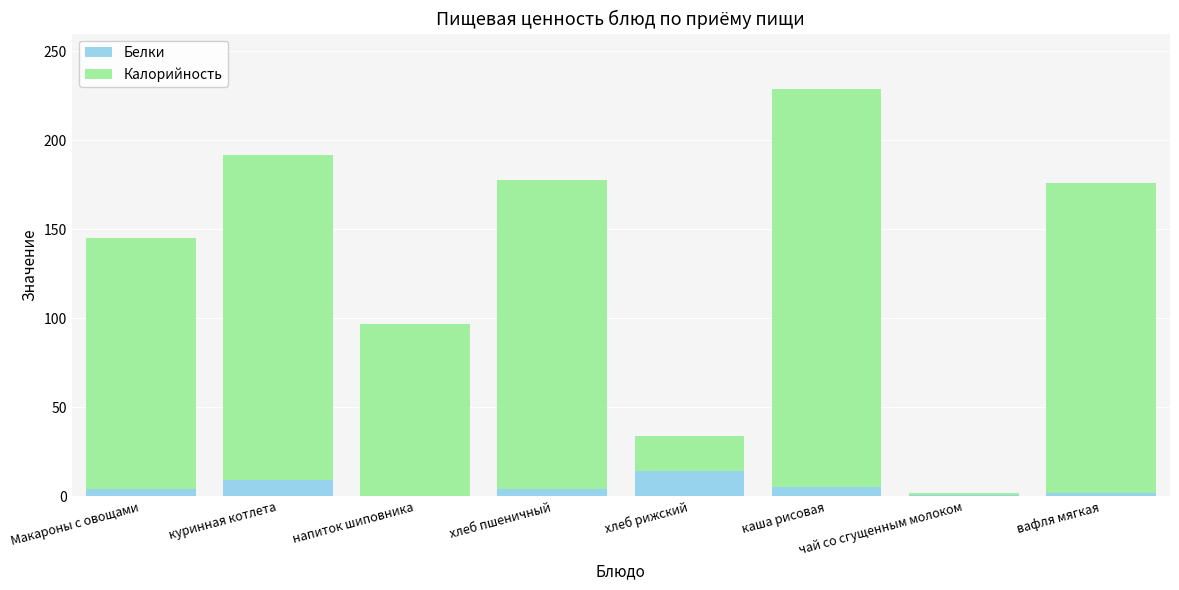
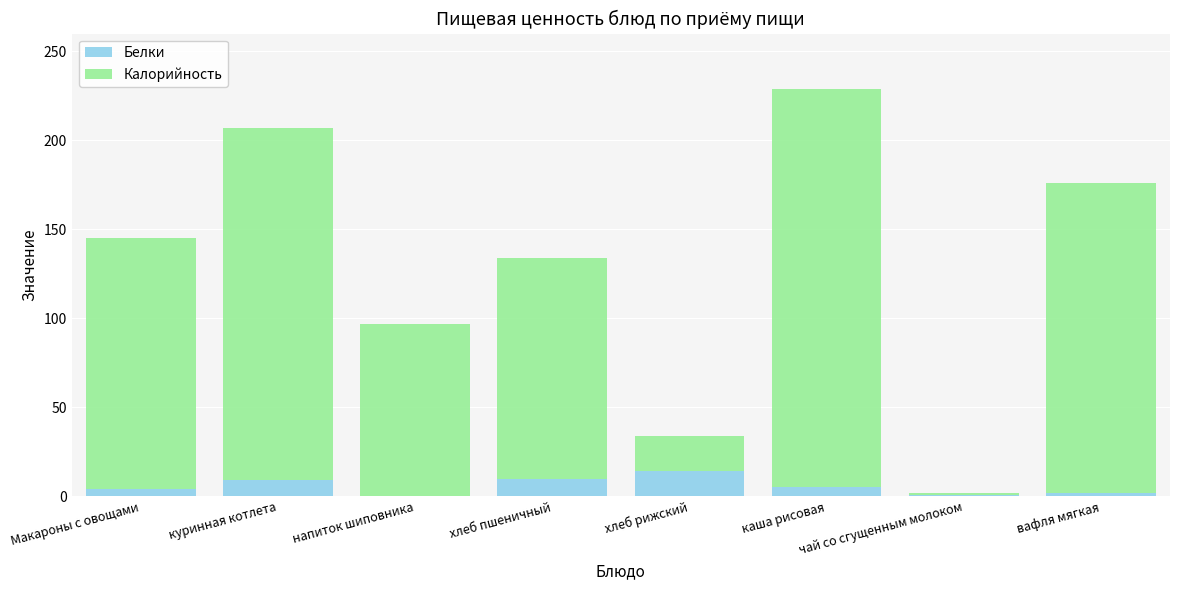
  {
    "Белки": {
      "Макароны с овощами": 4,
      "куринная котлета": 9,
      "напиток шиповника": 0,
-     "хлеб пшеничный": 4,
+     "хлеб пшеничный": 10,
      "хлеб рижский": 14,
      "каша рисовая": 5,
      "вафля мягкая": 2
    },
    "Калорийность": {
      "Макароны с овощами": 141,
-     "куринная котлета": 183,
+     "куринная котлета": 198,
      "напиток шиповника": 97,
-     "хлеб пшеничный": 174,
+     "хлеб пшеничный": 124,
      "хлеб рижский": 20,
      "каша рисовая": 224,
      "вафля мягкая": 174
    }
  }
